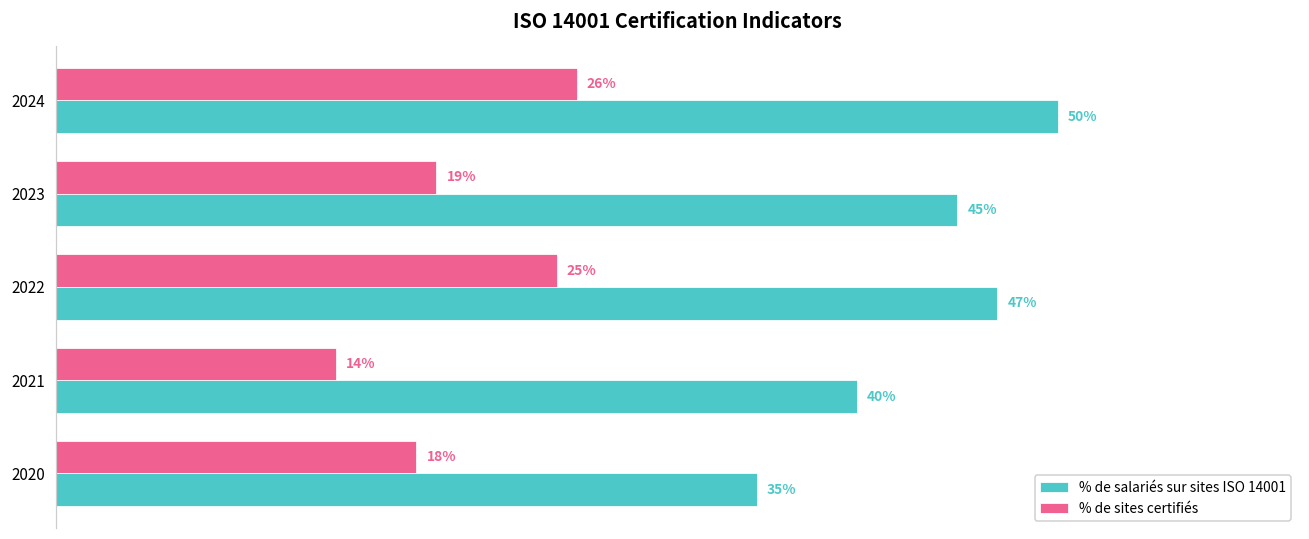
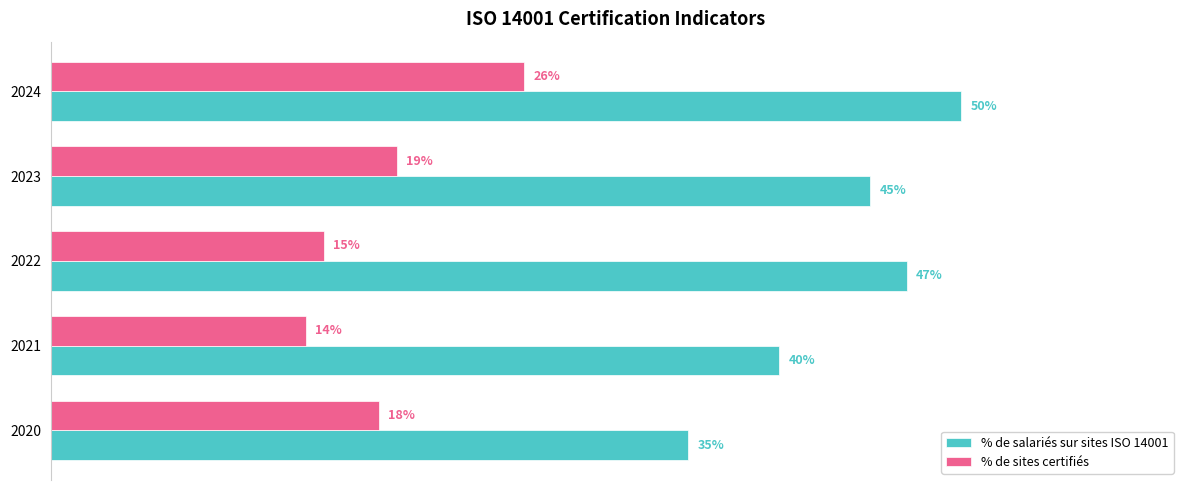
  {
    "% de salariés sur sites ISO 14001": {
      "2024": "50%",
      "2023": "45%",
      "2022": "47%",
      "2021": "40%",
      "2020": "35%"
    },
    "% de sites certifiés": {
      "2024": "26%",
      "2023": "19%",
-     "2022": "25%",
+     "2022": "15%",
      "2021": "14%",
      "2020": "18%"
    }
  }
